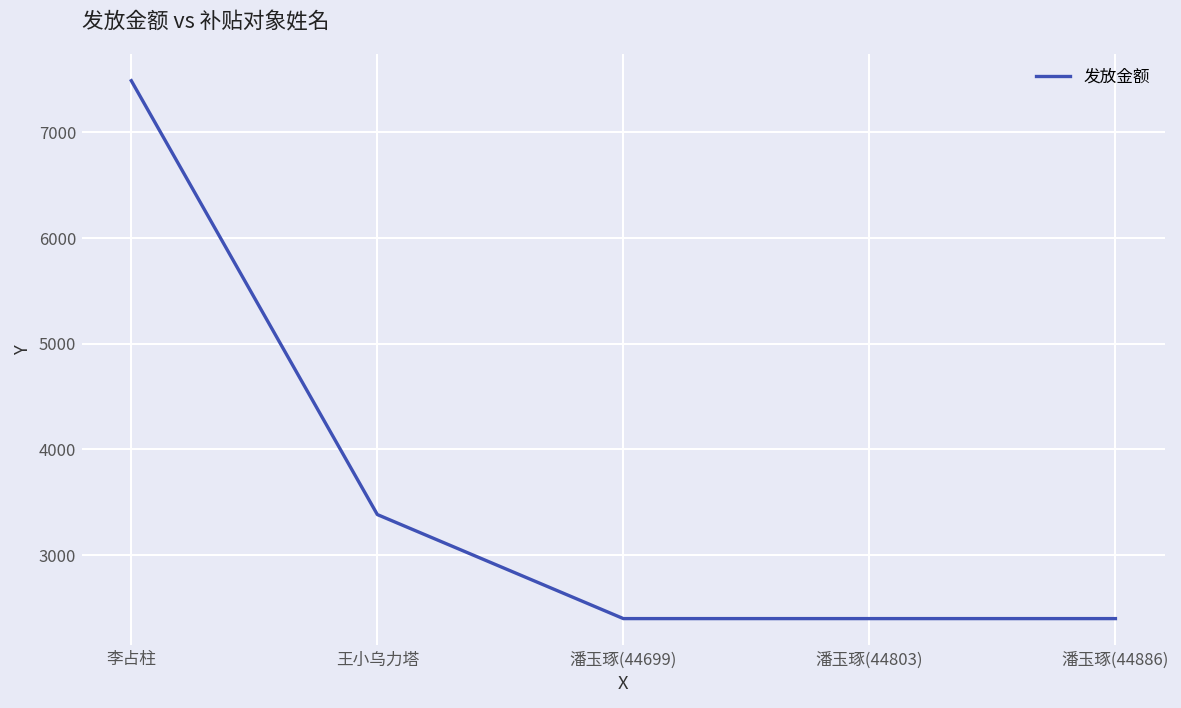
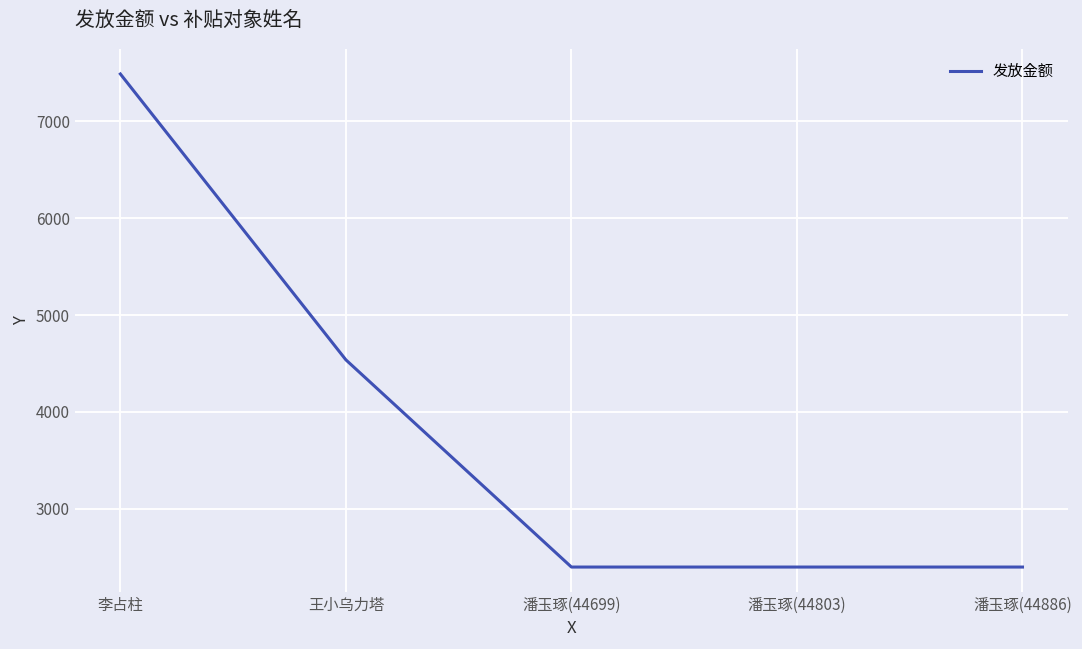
  {
    "李占柱": 7500,
-   "王小乌力塔": 3400,
+   "王小乌力塔": 4500,
    "潘玉琢(44699)": 2400,
    "潘玉琢(44803)": 2400,
    "潘玉琢(44886)": 2400
  }
